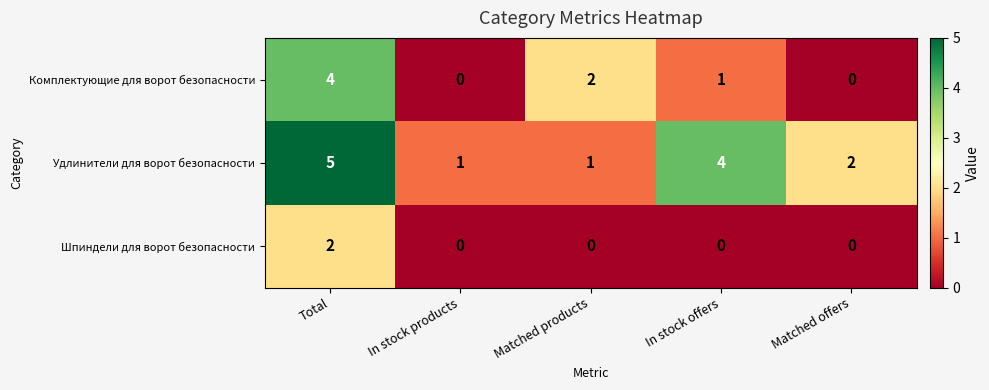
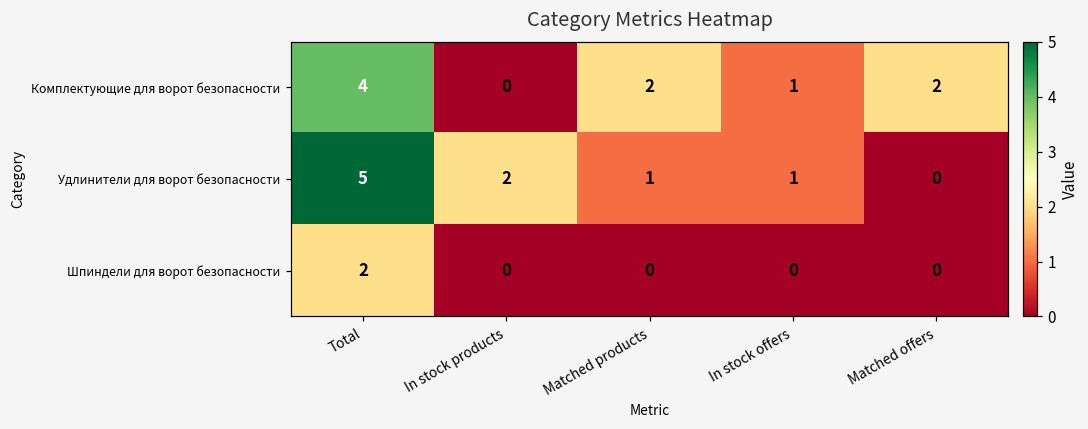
  {
    "Комплектующие для ворот безопасности": {
      "Total": 4,
      "In stock products": 0,
      "Matched products": 2,
      "In stock offers": 1,
-     "Matched offers": 0
+     "Matched offers": 2
    },
    "Удлинители для ворот безопасности": {
      "Total": 5,
-     "In stock products": 1,
+     "In stock products": 2,
      "Matched products": 1,
-     "In stock offers": 4,
-     "Matched offers": 2
+     "In stock offers": 1,
+     "Matched offers": 0
    },
    "Шпиндели для ворот безопасности": {
      "Total": 2,
      "In stock products": 0,
      "Matched products": 0,
      "In stock offers": 0,
      "Matched offers": 0
    }
  }
